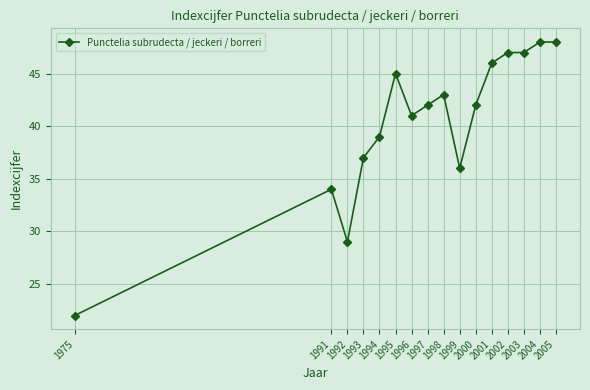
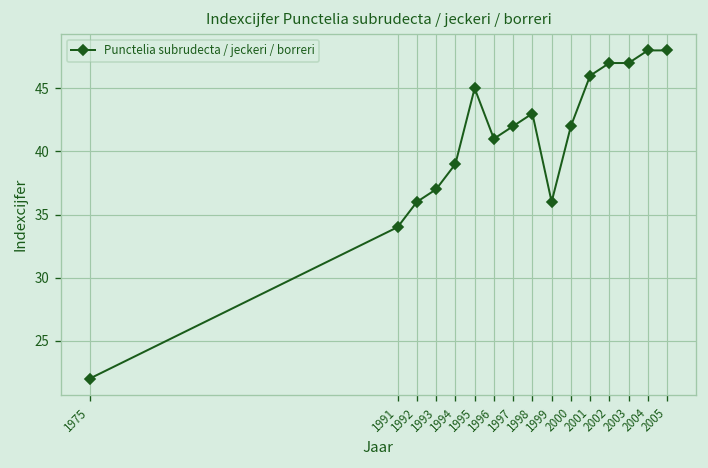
  {
    "1975": 22,
    "1991": 34,
-   "1992": 29,
+   "1992": 36,
    "1993": 37,
    "1994": 39,
    "1995": 45,
    "1996": 41,
    "1997": 42,
    "1998": 43,
    "1999": 36,
    "2000": 42,
    "2001": 46,
    "2002": 47,
    "2003": 47,
    "2004": 48,
    "2005": 48
  }
